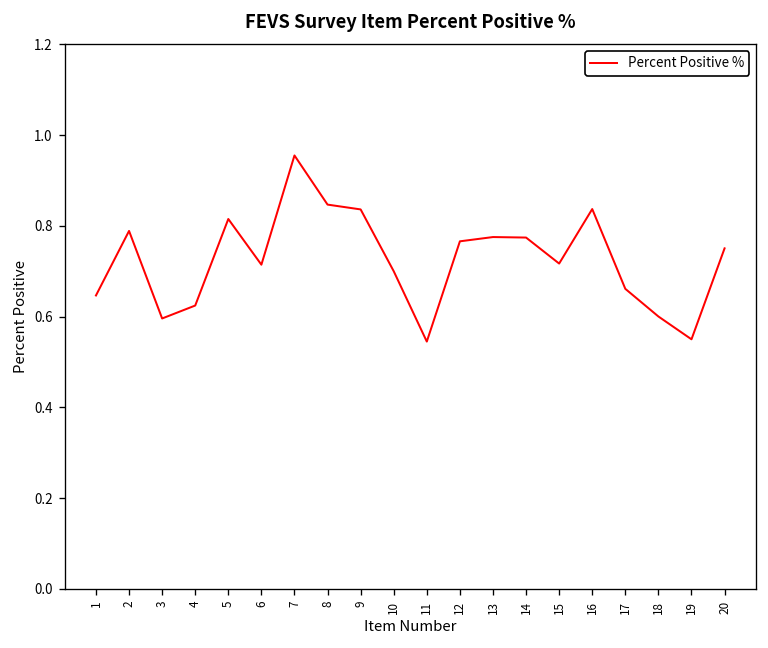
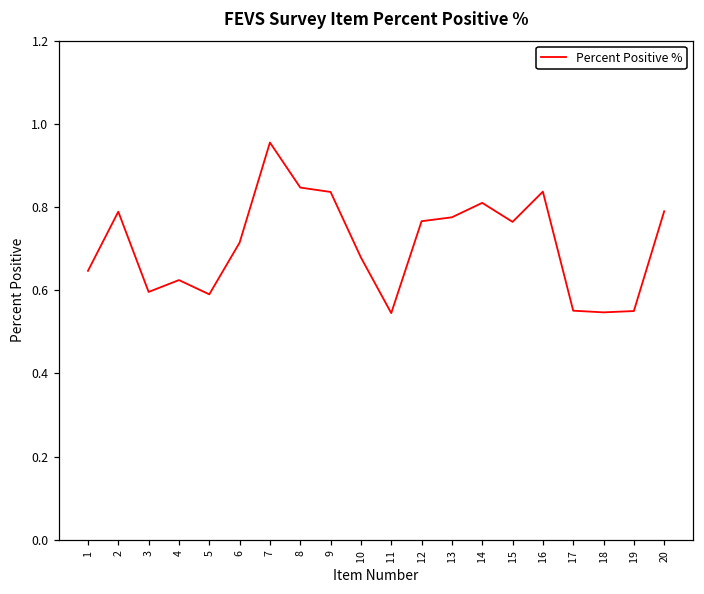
  {
    "1": 0.65,
    "2": 0.79,
    "3": 0.60,
    "4": 0.62,
-   "5": 0.82,
+   "5": 0.59,
    "6": 0.71,
    "7": 0.96,
    "8": 0.85,
    "9": 0.84,
-   "10": 0.70,
+   "10": 0.68,
    "11": 0.54,
    "12": 0.77,
    "13": 0.78,
-   "14": 0.77,
-   "15": 0.72,
+   "14": 0.81,
+   "15": 0.76,
    "16": 0.84,
-   "17": 0.66,
-   "18": 0.60,
+   "17": 0.55,
+   "18": 0.55,
    "19": 0.55,
-   "20": 0.75
+   "20": 0.79
  }
